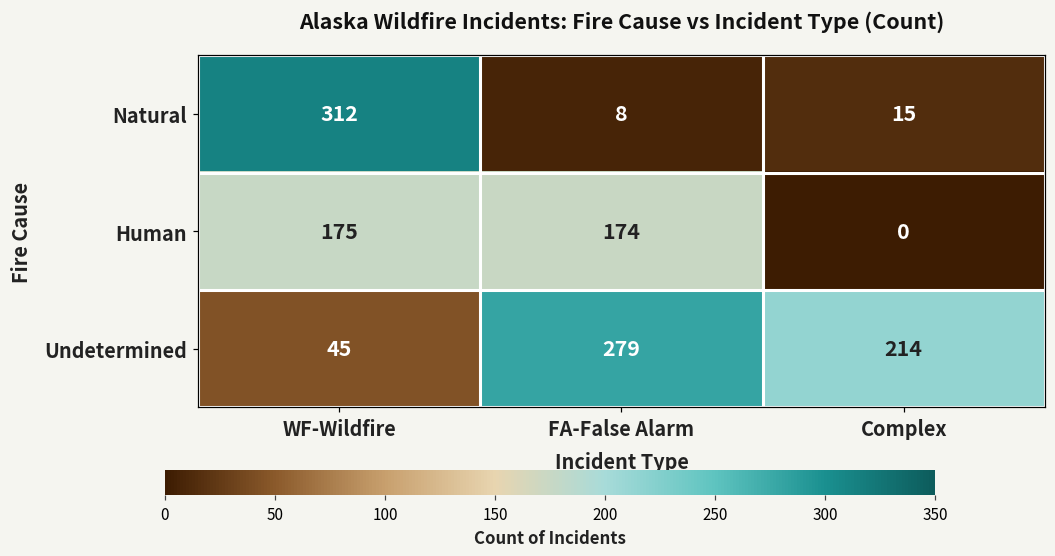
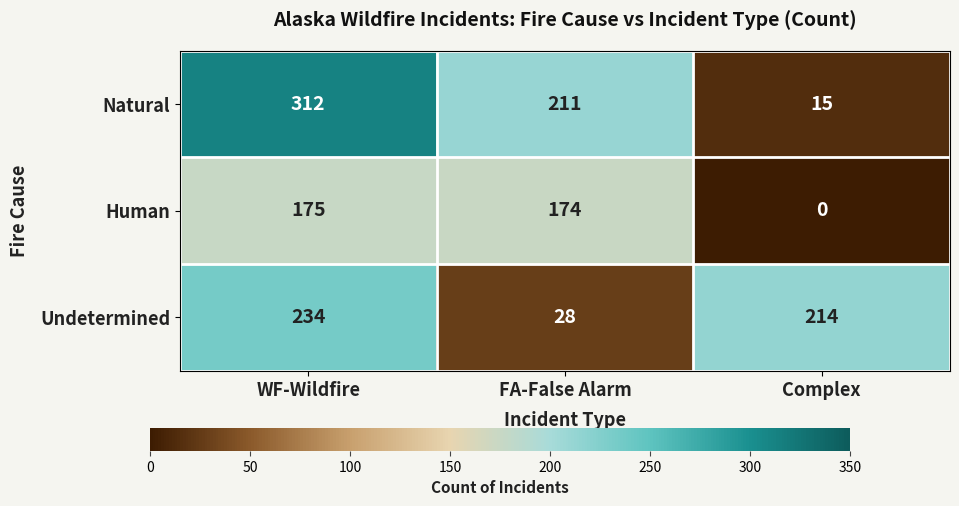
  {
    "Natural": {
      "WF-Wildfire": 312,
-     "FA-False Alarm": 8,
+     "FA-False Alarm": 211,
      "Complex": 15
    },
    "Human": {
      "WF-Wildfire": 175,
      "FA-False Alarm": 174,
      "Complex": 0
    },
    "Undetermined": {
-     "WF-Wildfire": 45,
-     "FA-False Alarm": 279,
+     "WF-Wildfire": 234,
+     "FA-False Alarm": 28,
      "Complex": 214
    }
  }
